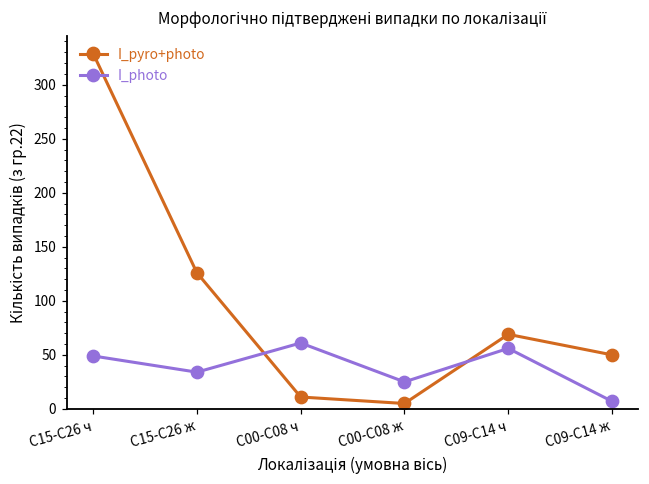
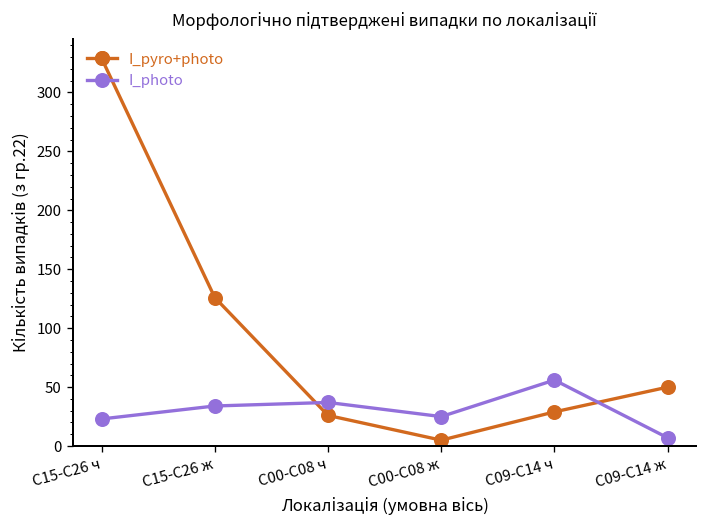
  {
    "I_pyro+photo": {
      "С15-С26 ч": 330,
      "С15-С26 ж": 130,
-     "С00-С08 ч": 10,
+     "С00-С08 ч": 30,
      "С00-С08 ж": 10,
-     "С09-С14 ч": 70,
+     "С09-С14 ч": 30,
      "С09-С14 ж": 50
    },
    "I_photo": {
-     "С15-С26 ч": 50,
+     "С15-С26 ч": 20,
      "С15-С26 ж": 30,
-     "С00-С08 ч": 60,
+     "С00-С08 ч": 40,
      "С00-С08 ж": 30,
      "С09-С14 ч": 60,
      "С09-С14 ж": 10
    }
  }
